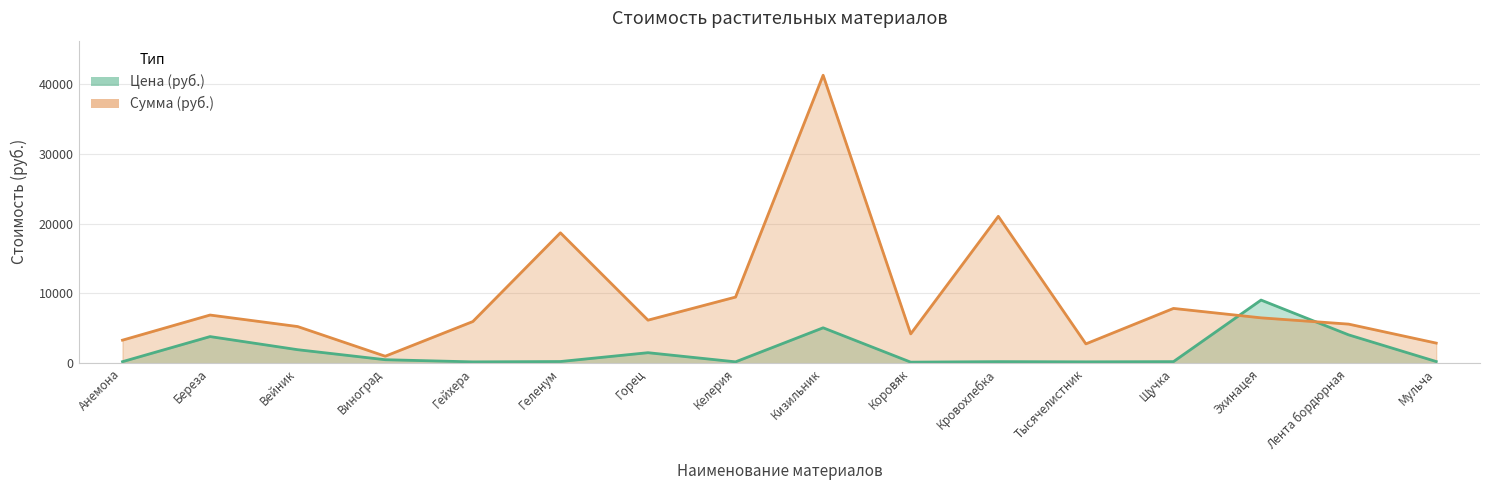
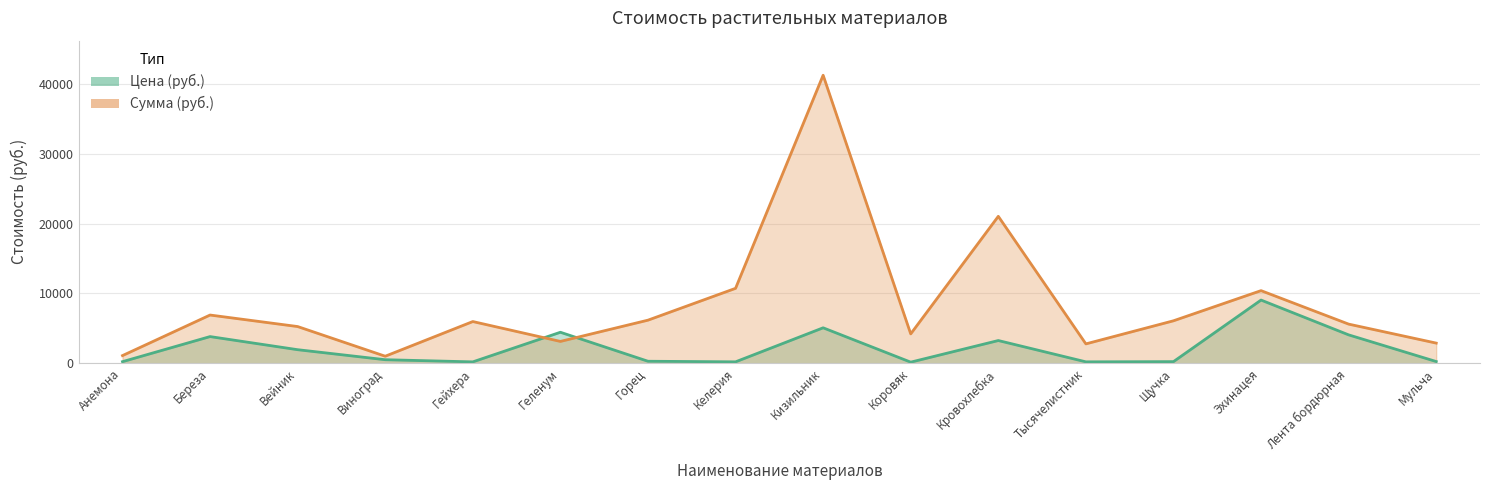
  {
    "Цена (руб.)": {
      "Анемона": 0,
      "Береза": 4000,
      "Вейник": 2000,
      "Виноград": 1000,
      "Гейхера": 0,
-     "Геленум": 0,
-     "Горец": 2000,
+     "Геленум": 4000,
+     "Горец": 0,
      "Келерия": 0,
      "Кизильник": 5000,
      "Коровяк": 0,
-     "Кровохлебка": 0,
+     "Кровохлебка": 3000,
      "Тысячелистник": 0,
      "Щучка": 0,
      "Эхинацея": 9000,
      "Лента бордюрная": 4000,
      "Мульча": 0
    },
    "Сумма (руб.)": {
-     "Анемона": 3000,
+     "Анемона": 1000,
      "Береза": 7000,
      "Вейник": 5000,
      "Виноград": 1000,
      "Гейхера": 6000,
-     "Геленум": 19000,
+     "Геленум": 3000,
      "Горец": 6000,
-     "Келерия": 9000,
+     "Келерия": 11000,
      "Кизильник": 41000,
      "Коровяк": 4000,
      "Кровохлебка": 21000,
      "Тысячелистник": 3000,
-     "Щучка": 8000,
-     "Эхинацея": 6000,
+     "Щучка": 6000,
+     "Эхинацея": 10000,
      "Лента бордюрная": 6000,
      "Мульча": 3000
    }
  }
